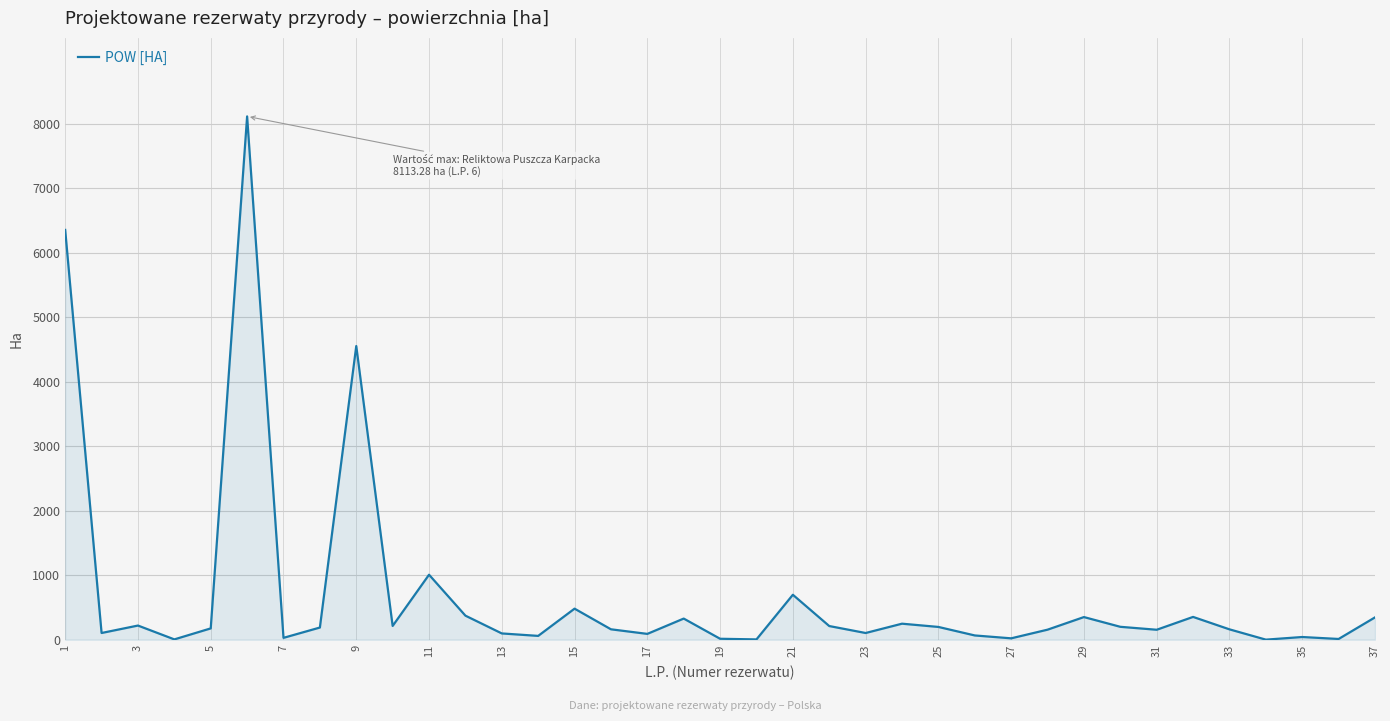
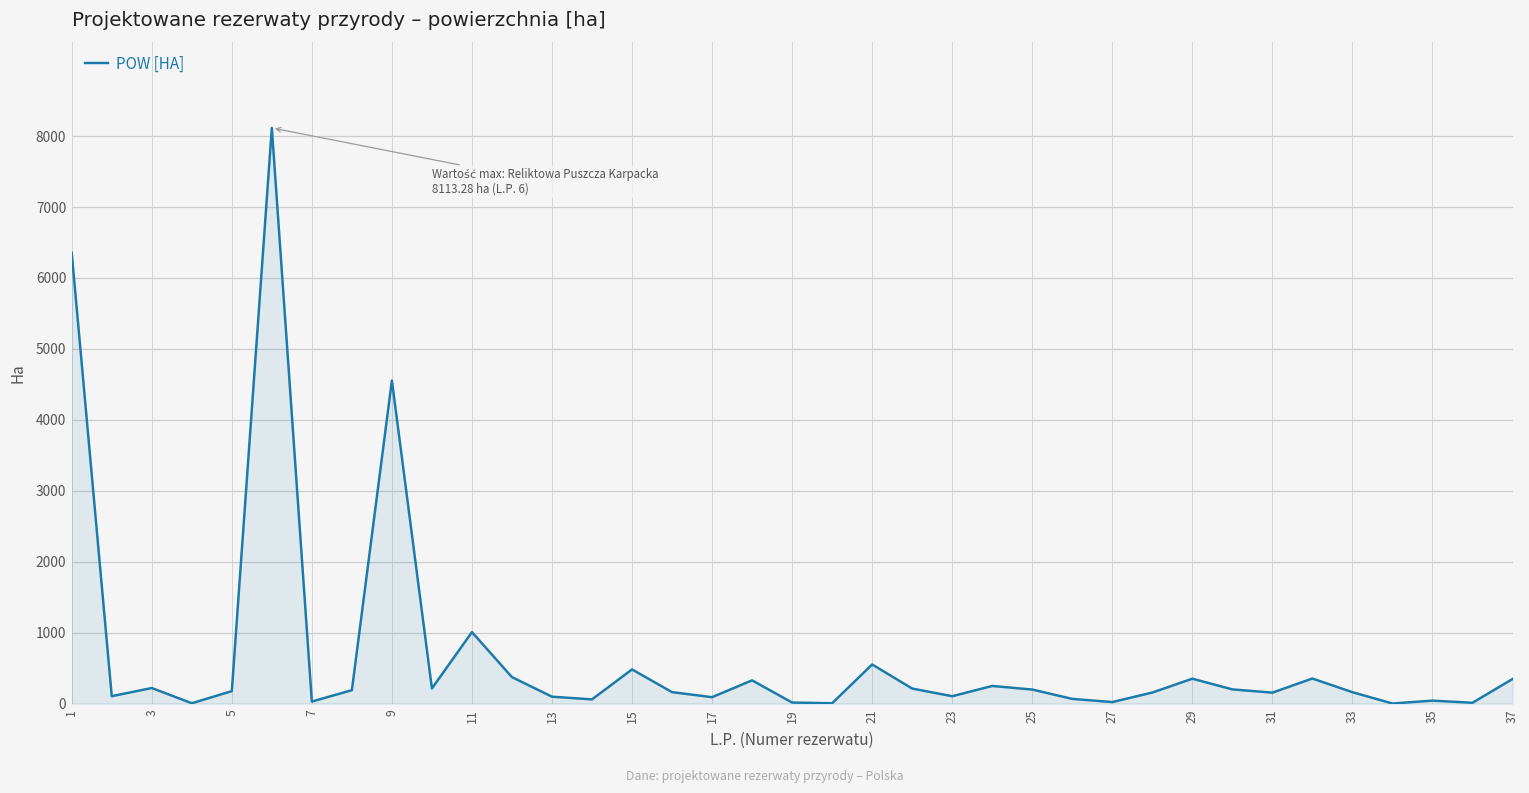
  {
    "1": 6400,
    "3": 200,
    "5": 200,
    "7": 0,
    "9": 4600,
    "11": 1000,
    "13": 100,
    "15": 500,
    "17": 100,
    "19": 0,
-   "21": 700,
+   "21": 600,
    "23": 100,
    "25": 200,
    "27": 0,
    "29": 400,
    "31": 200,
    "33": 200,
    "35": 0,
    "37": 300
  }
